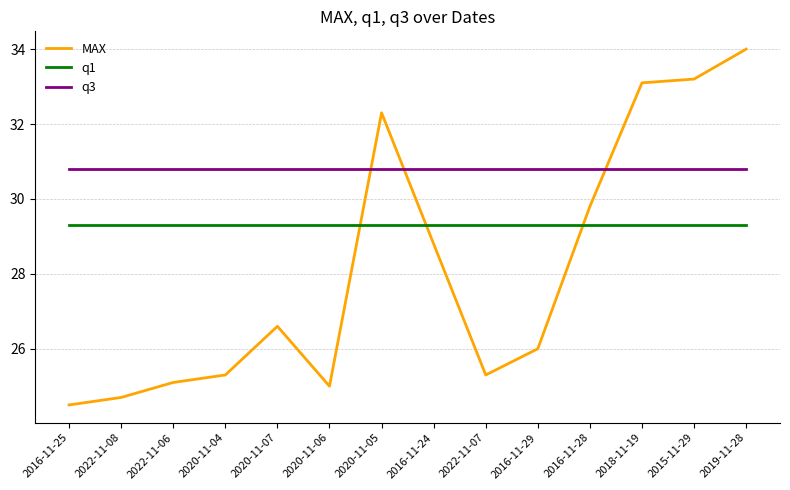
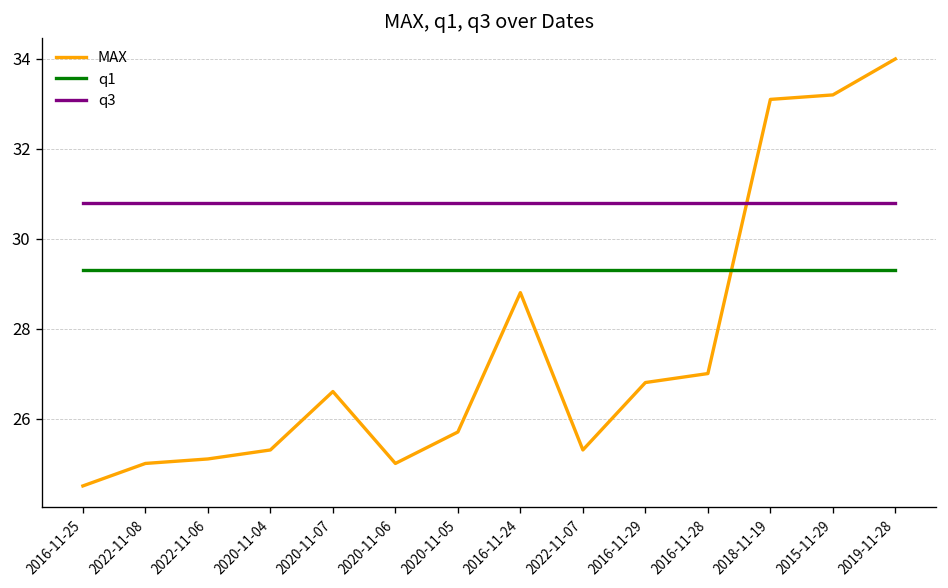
  {
    "MAX": {
      "2016-11-25": 24.5,
-     "2022-11-08": 24.7,
+     "2022-11-08": 25.0,
      "2022-11-06": 25.1,
      "2020-11-04": 25.3,
      "2020-11-07": 26.6,
      "2020-11-06": 25.0,
-     "2020-11-05": 32.3,
+     "2020-11-05": 25.7,
      "2016-11-24": 28.8,
      "2022-11-07": 25.3,
-     "2016-11-29": 26.0,
-     "2016-11-28": 29.8,
+     "2016-11-29": 26.8,
+     "2016-11-28": 27.0,
      "2018-11-19": 33.1,
      "2015-11-29": 33.2,
      "2019-11-28": 34.0
    },
    "q1": {
      "2016-11-25": 29.3,
      "2022-11-08": 29.3,
      "2022-11-06": 29.3,
      "2020-11-04": 29.3,
      "2020-11-07": 29.3,
      "2020-11-06": 29.3,
      "2020-11-05": 29.3,
      "2016-11-24": 29.3,
      "2022-11-07": 29.3,
      "2016-11-29": 29.3,
      "2016-11-28": 29.3,
      "2018-11-19": 29.3,
      "2015-11-29": 29.3,
      "2019-11-28": 29.3
    },
    "q3": {
      "2016-11-25": 30.8,
      "2022-11-08": 30.8,
      "2022-11-06": 30.8,
      "2020-11-04": 30.8,
      "2020-11-07": 30.8,
      "2020-11-06": 30.8,
      "2020-11-05": 30.8,
      "2016-11-24": 30.8,
      "2022-11-07": 30.8,
      "2016-11-29": 30.8,
      "2016-11-28": 30.8,
      "2018-11-19": 30.8,
      "2015-11-29": 30.8,
      "2019-11-28": 30.8
    }
  }
